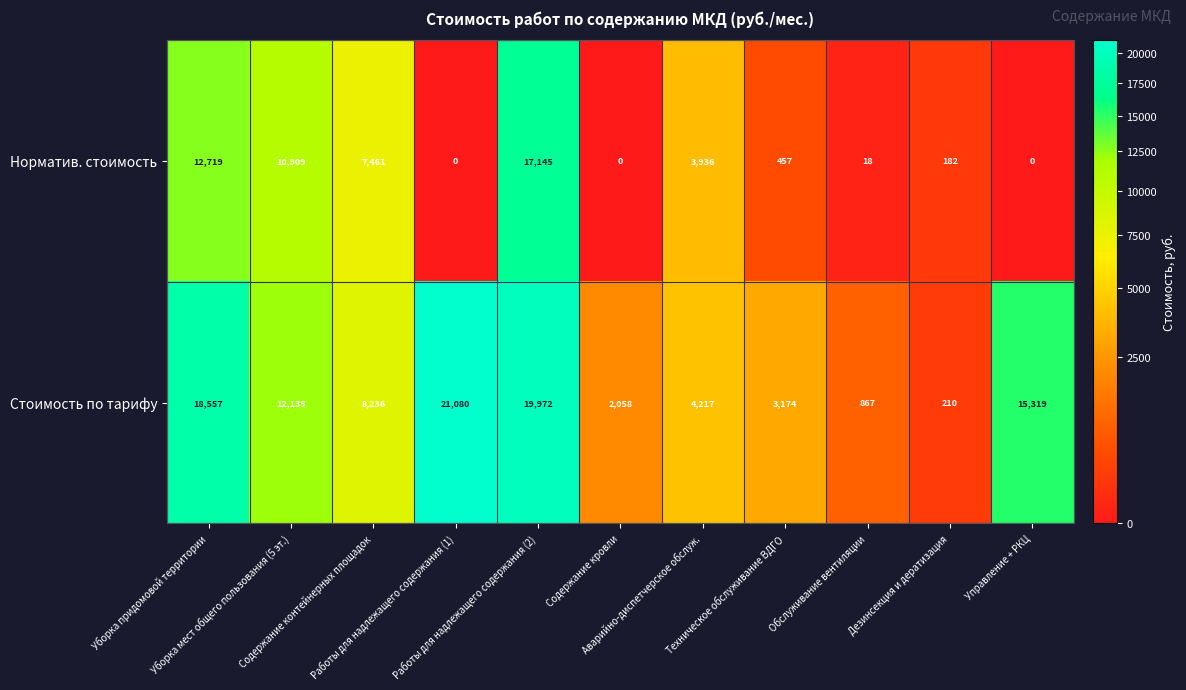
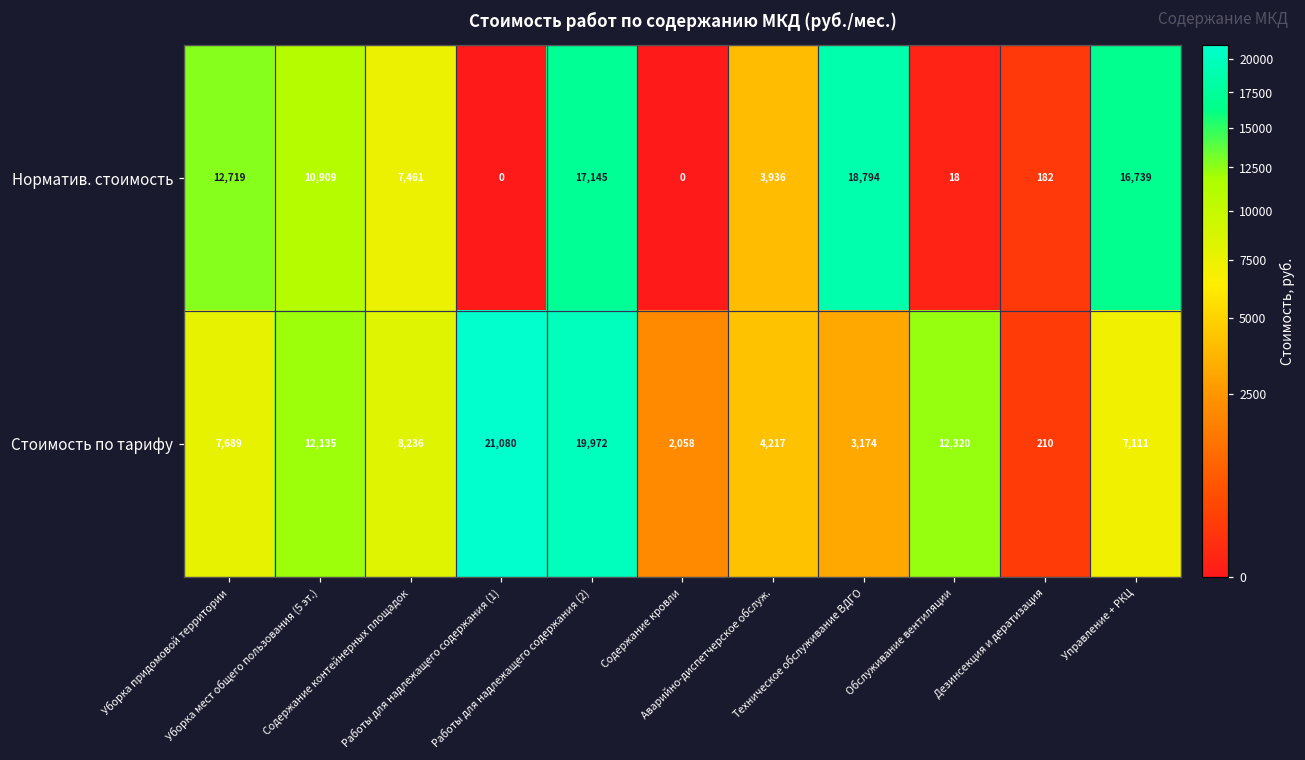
  {
    "Норматив. стоимость": {
      "Уборка придомовой территории": "12,719",
      "Уборка мест общего пользования (5 эт.)": "10,909",
      "Содержание контейнерных площадок": "7,461",
      "Работы для надлежащего содержания (1)": "0",
      "Работы для надлежащего содержания (2)": "17,145",
      "Содержание кровли": "0",
      "Аварийно-диспетчерское обслуж.": "3,936",
-     "Техническое обслуживание ВДГО": "457",
+     "Техническое обслуживание ВДГО": "18,794",
      "Обслуживание вентиляции": "18",
      "Дезинсекция и дератизация": "182",
-     "Управление + РКЦ": "0"
+     "Управление + РКЦ": "16,739"
    },
    "Стоимость по тарифу": {
-     "Уборка придомовой территории": "18,557",
+     "Уборка придомовой территории": "7,689",
      "Уборка мест общего пользования (5 эт.)": "12,135",
      "Содержание контейнерных площадок": "8,236",
      "Работы для надлежащего содержания (1)": "21,080",
      "Работы для надлежащего содержания (2)": "19,972",
      "Содержание кровли": "2,058",
      "Аварийно-диспетчерское обслуж.": "4,217",
      "Техническое обслуживание ВДГО": "3,174",
-     "Обслуживание вентиляции": "867",
+     "Обслуживание вентиляции": "12,320",
      "Дезинсекция и дератизация": "210",
-     "Управление + РКЦ": "15,319"
+     "Управление + РКЦ": "7,111"
    }
  }
